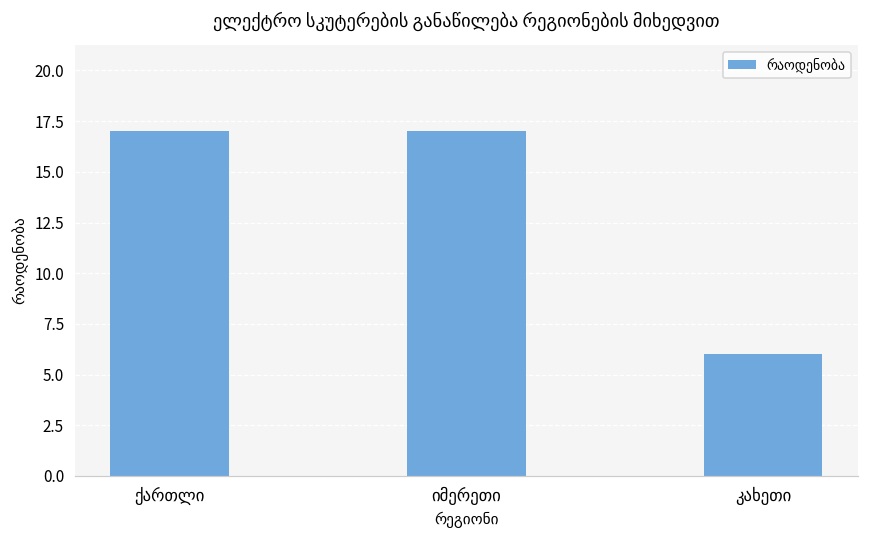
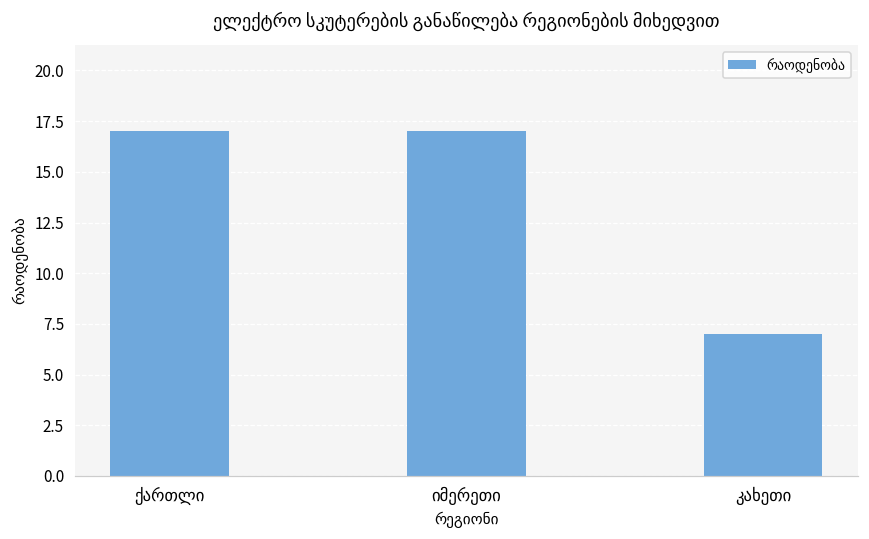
  {
    "ქართლი": 17,
    "იმერეთი": 17,
-   "კახეთი": 6
+   "კახეთი": 7
  }
